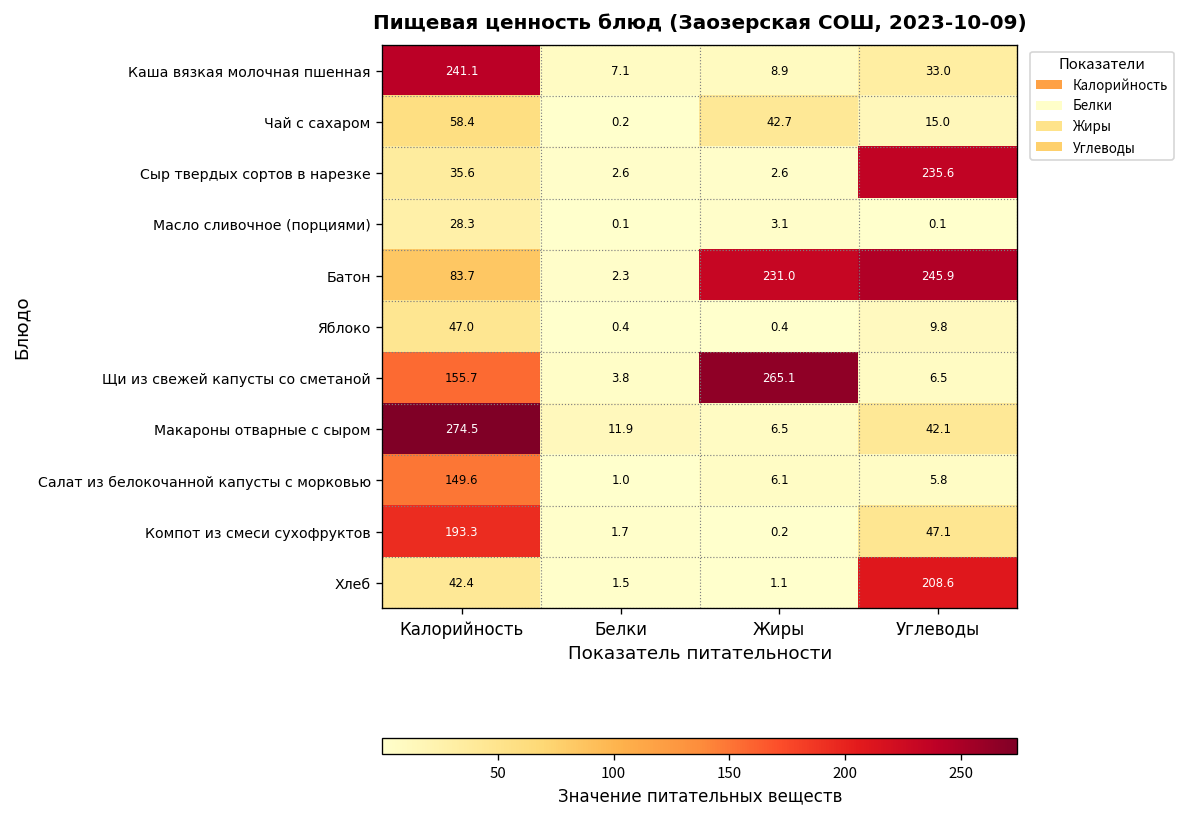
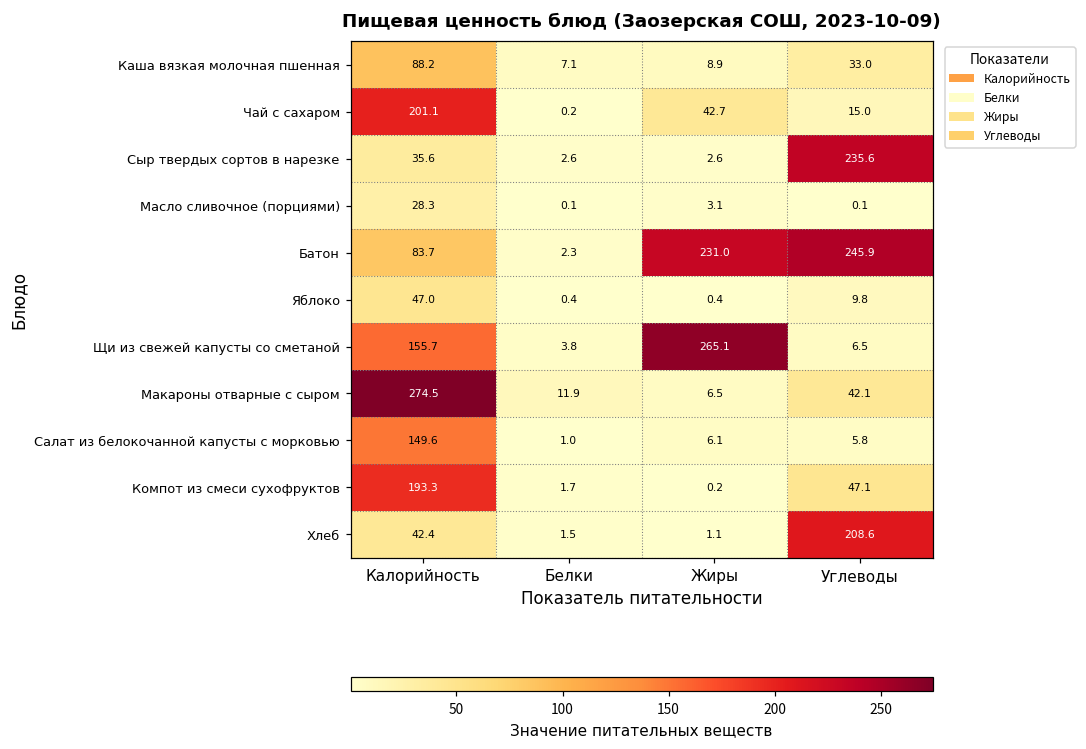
  {
    "Каша вязкая молочная пшенная": {
-     "Калорийность": 241.1,
+     "Калорийность": 88.2,
      "Белки": 7.1,
      "Жиры": 8.9,
      "Углеводы": 33.0
    },
    "Чай с сахаром": {
-     "Калорийность": 58.4,
+     "Калорийность": 201.1,
      "Белки": 0.2,
      "Жиры": 42.7,
      "Углеводы": 15.0
    },
    "Сыр твердых сортов в нарезке": {
      "Калорийность": 35.6,
      "Белки": 2.6,
      "Жиры": 2.6,
      "Углеводы": 235.6
    },
    "Масло сливочное (порциями)": {
      "Калорийность": 28.3,
      "Белки": 0.1,
      "Жиры": 3.1,
      "Углеводы": 0.1
    },
    "Батон": {
      "Калорийность": 83.7,
      "Белки": 2.3,
      "Жиры": 231.0,
      "Углеводы": 245.9
    },
    "Яблоко": {
      "Калорийность": 47.0,
      "Белки": 0.4,
      "Жиры": 0.4,
      "Углеводы": 9.8
    },
    "Щи из свежей капусты со сметаной": {
      "Калорийность": 155.7,
      "Белки": 3.8,
      "Жиры": 265.1,
      "Углеводы": 6.5
    },
    "Макароны отварные с сыром": {
      "Калорийность": 274.5,
      "Белки": 11.9,
      "Жиры": 6.5,
      "Углеводы": 42.1
    },
    "Салат из белокочанной капусты с морковью": {
      "Калорийность": 149.6,
      "Белки": 1.0,
      "Жиры": 6.1,
      "Углеводы": 5.8
    },
    "Компот из смеси сухофруктов": {
      "Калорийность": 193.3,
      "Белки": 1.7,
      "Жиры": 0.2,
      "Углеводы": 47.1
    },
    "Хлеб": {
      "Калорийность": 42.4,
      "Белки": 1.5,
      "Жиры": 1.1,
      "Углеводы": 208.6
    }
  }
